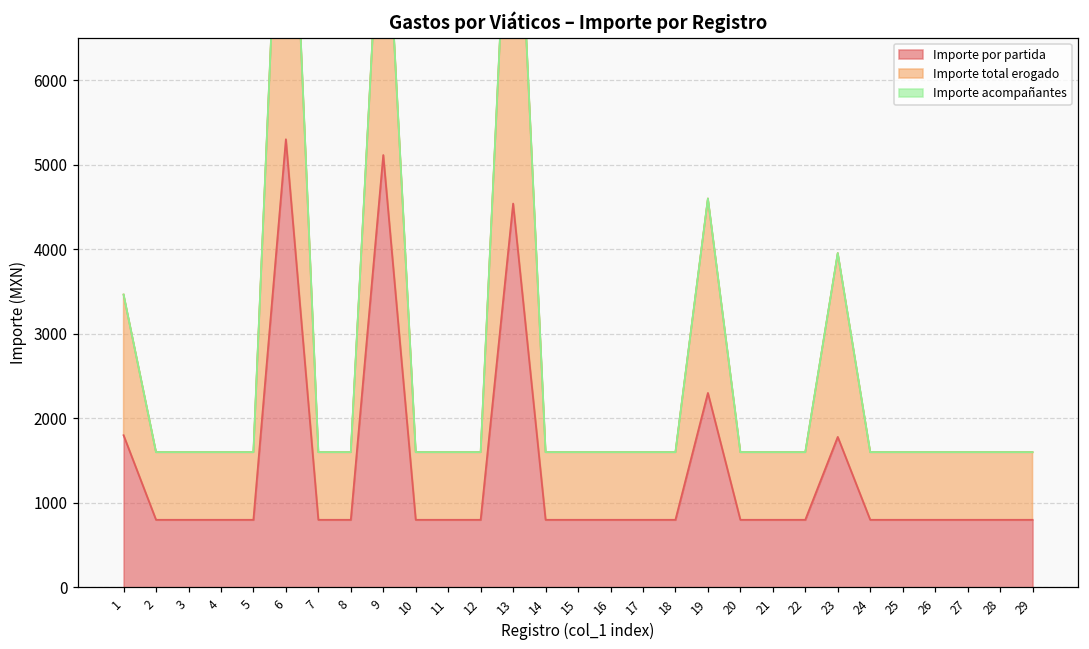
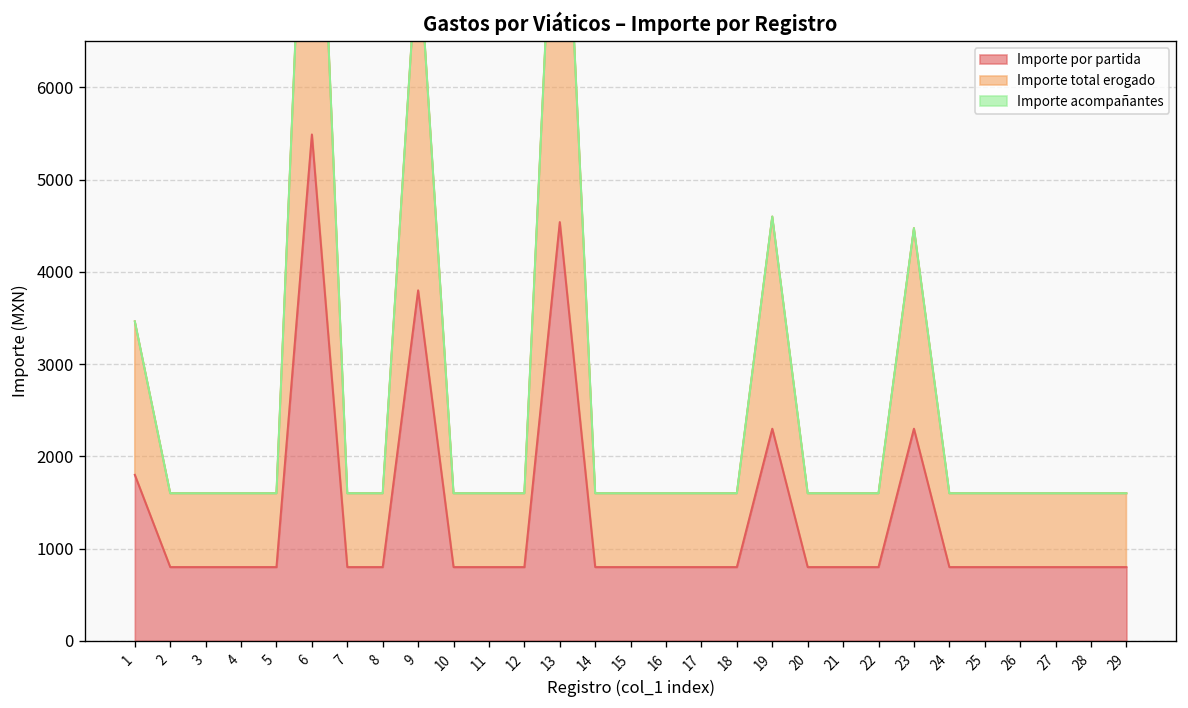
  {
    "Importe por partida": {
      "1": 1800,
      "2": 800,
      "3": 800,
      "4": 800,
      "5": 800,
-     "6": 5300,
+     "6": 5500,
      "7": 800,
      "8": 800,
-     "9": 5100,
+     "9": 3800,
      "10": 800,
      "11": 800,
      "12": 800,
      "13": 4500,
      "14": 800,
      "15": 800,
      "16": 800,
      "17": 800,
      "18": 800,
      "19": 2300,
      "20": 800,
      "21": 800,
      "22": 800,
-     "23": 1800,
+     "23": 2300,
      "24": 800,
      "25": 800,
      "26": 800,
      "27": 800,
      "28": 800,
      "29": 800
    }
  }
